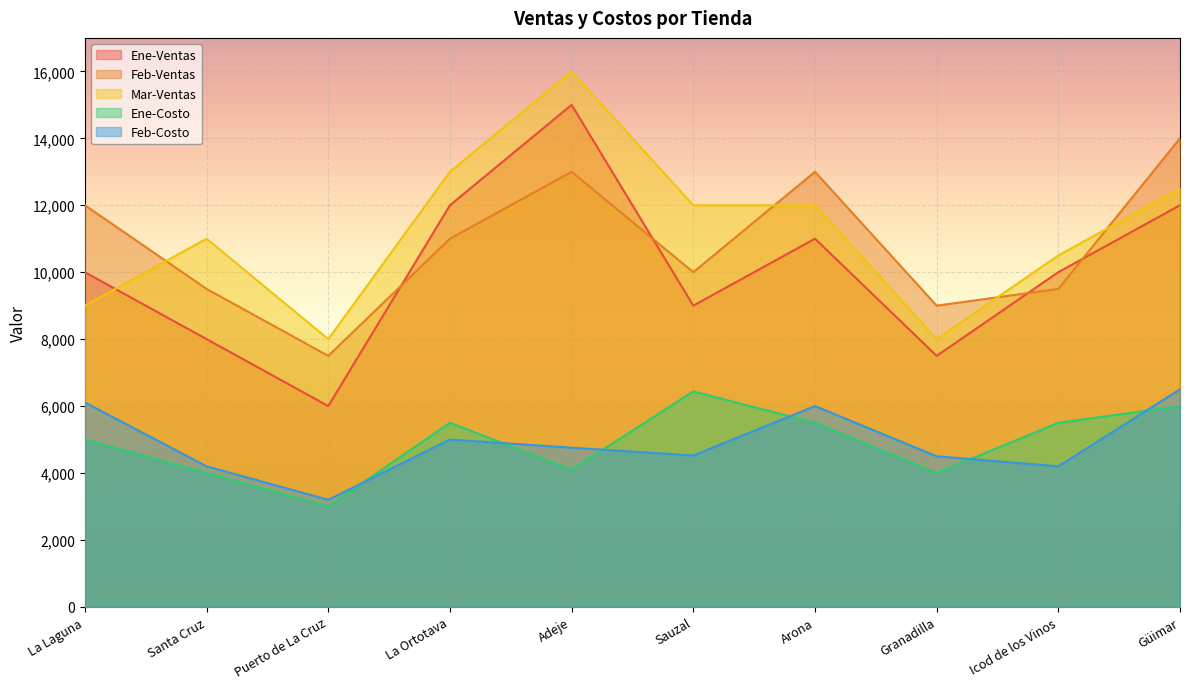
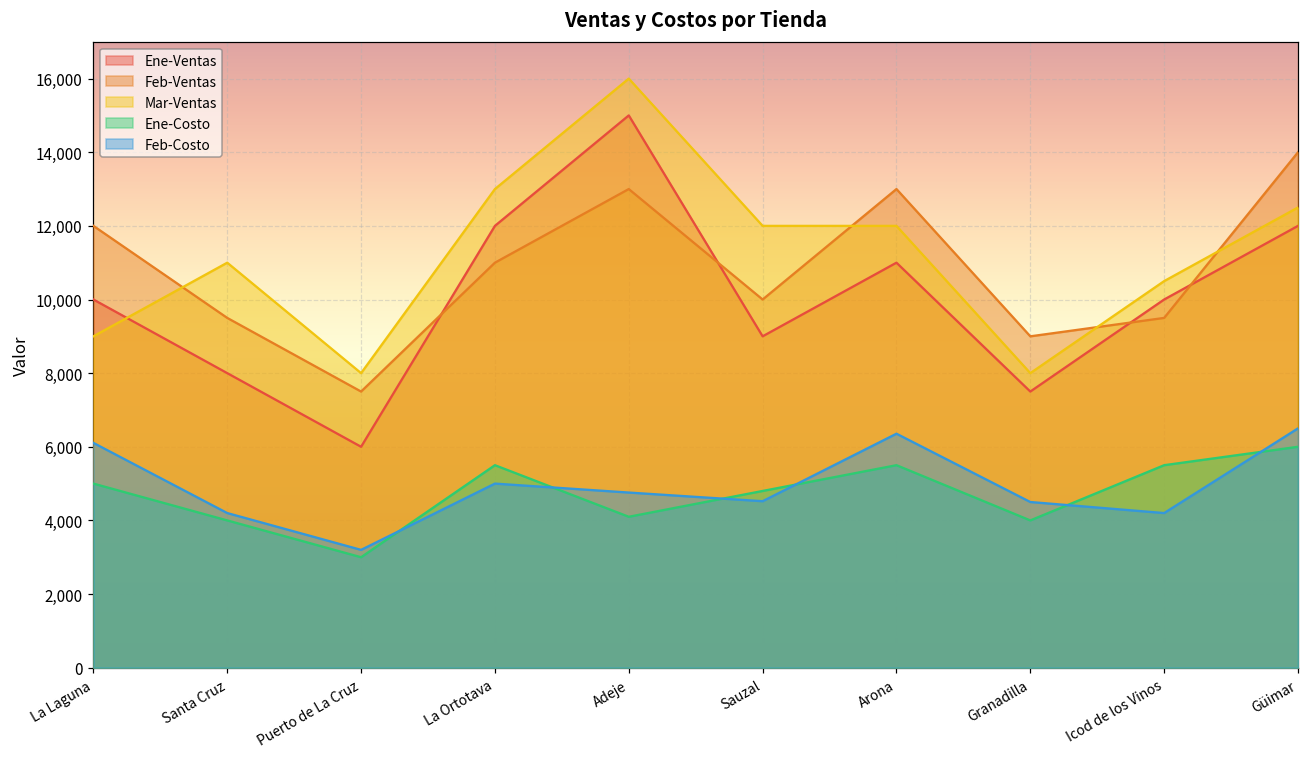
  {
    "Ene-Costo": {
      "La Laguna": "5,000",
      "Santa Cruz": "4,000",
      "Puerto de La Cruz": "3,000",
      "La Ortotava": "5,500",
      "Adeje": "4,100",
-     "Sauzal": "6,400",
+     "Sauzal": "4,800",
      "Arona": "5,500",
      "Granadilla": "4,000",
      "Icod de los Vinos": "5,500",
      "Güimar": "6,000"
    },
    "Feb-Costo": {
      "La Laguna": "6,100",
      "Santa Cruz": "4,200",
      "Puerto de La Cruz": "3,200",
      "La Ortotava": "5,000",
      "Adeje": "4,800",
      "Sauzal": "4,500",
-     "Arona": "6,000",
+     "Arona": "6,400",
      "Granadilla": "4,500",
      "Icod de los Vinos": "4,200",
      "Güimar": "6,500"
    }
  }
